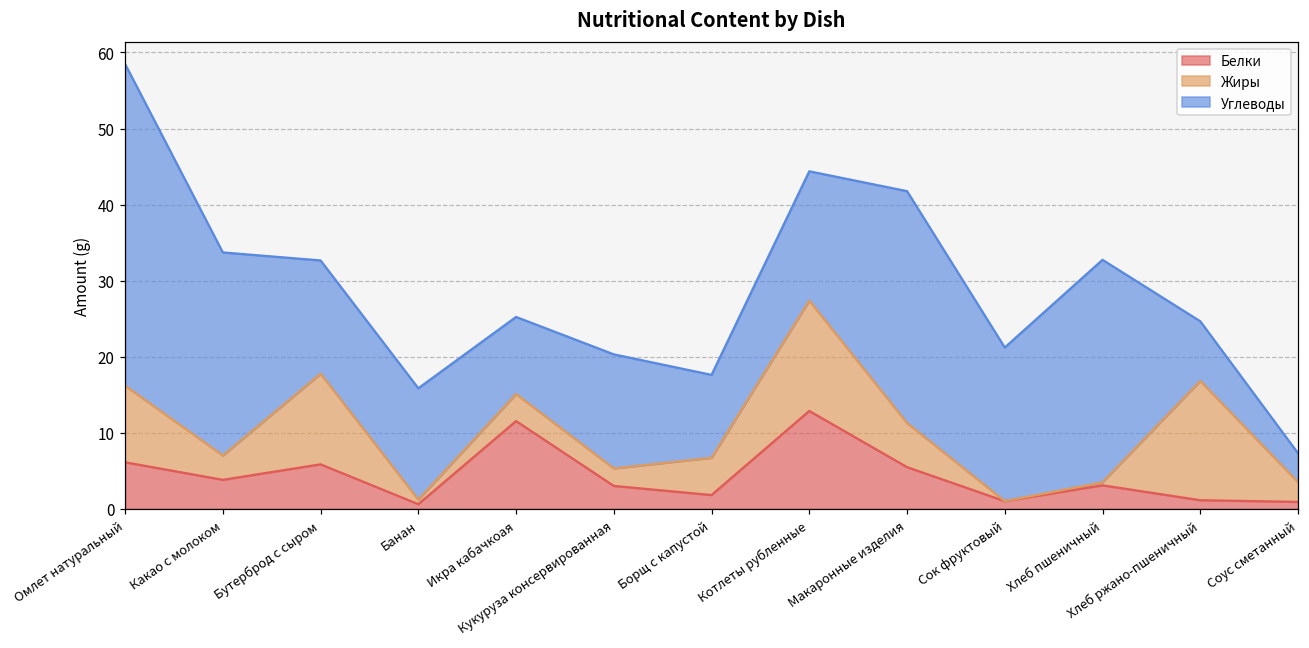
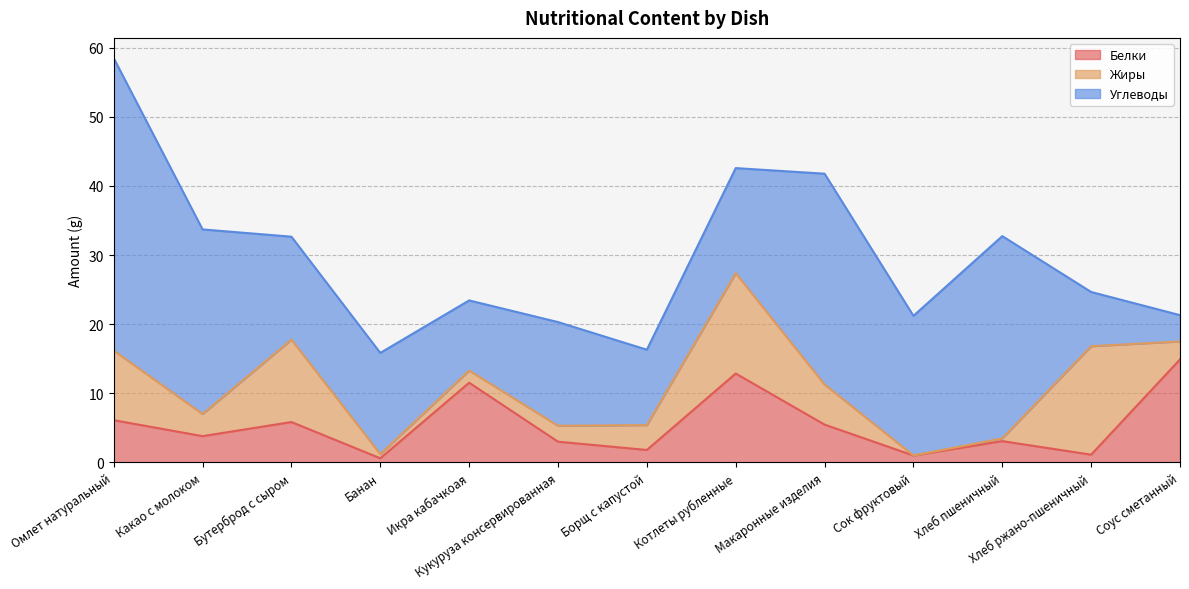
  {
    "Белки": {
      "Омлет натуральный": 6,
      "Какао с молоком": 4,
      "Бутерброд с сыром": 6,
      "Банан": 1,
      "Икра кабачкоая": 12,
      "Кукуруза консервированная": 3,
      "Борщ с капустой": 2,
      "Котлеты рубленные": 13,
      "Макаронные изделия": 5,
      "Хлеб пшеничный": 3,
      "Хлеб ржано-пшеничный": 1,
-     "Соус сметанный": 1
+     "Соус сметанный": 15
    },
    "Жиры": {
      "Омлет натуральный": 10,
      "Какао с молоком": 3,
      "Бутерброд с сыром": 12,
      "Банан": 1,
-     "Икра кабачкоая": 4,
+     "Икра кабачкоая": 2,
      "Кукуруза консервированная": 2,
-     "Борщ с капустой": 5,
+     "Борщ с капустой": 4,
      "Котлеты рубленные": 15,
      "Макаронные изделия": 6,
      "Хлеб пшеничный": 0,
      "Хлеб ржано-пшеничный": 16,
      "Соус сметанный": 3
    },
    "Углеводы": {
      "Омлет натуральный": 42,
      "Какао с молоком": 27,
      "Бутерброд с сыром": 15,
      "Банан": 15,
      "Икра кабачкоая": 10,
      "Кукуруза консервированная": 15,
      "Борщ с капустой": 11,
-     "Котлеты рубленные": 17,
+     "Котлеты рубленные": 15,
      "Макаронные изделия": 30,
      "Сок фруктовый": 20,
      "Хлеб пшеничный": 29,
      "Хлеб ржано-пшеничный": 8,
      "Соус сметанный": 4
    }
  }
